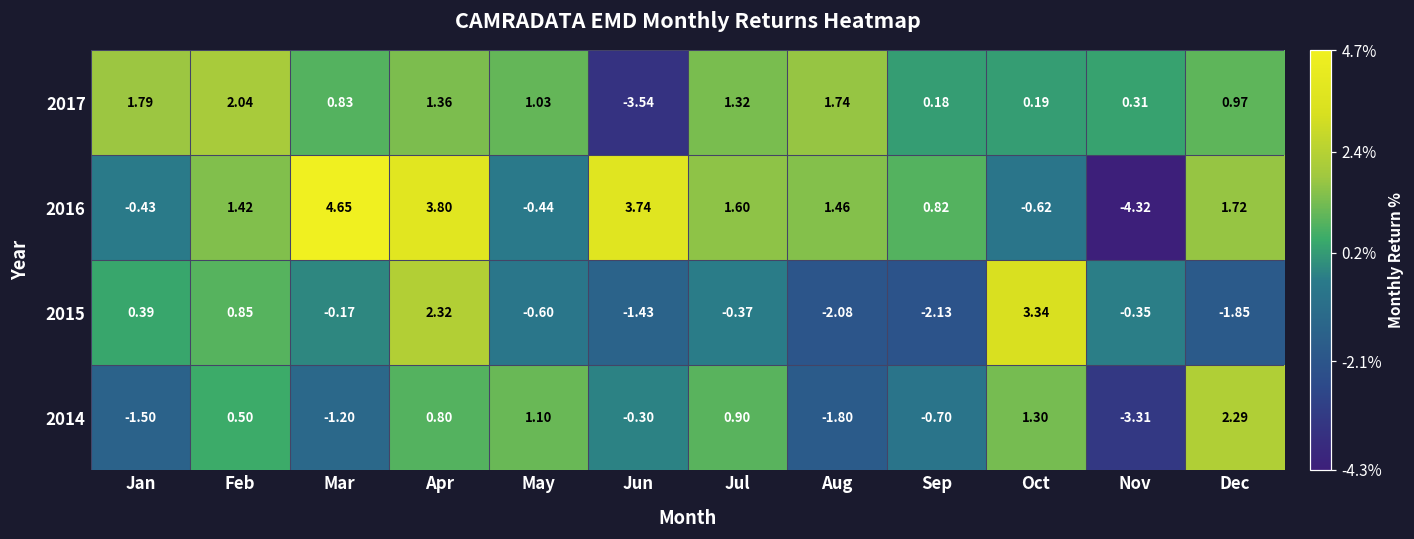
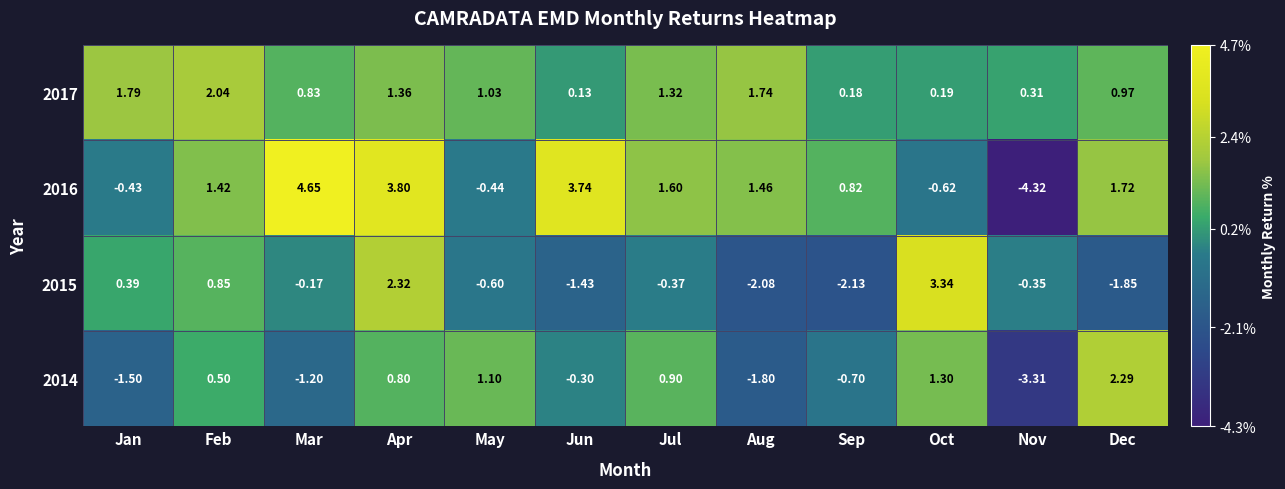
  {
    "2017": {
      "Jan": 1.79,
      "Feb": 2.04,
      "Mar": 0.83,
      "Apr": 1.36,
      "May": 1.03,
-     "Jun": -3.54,
+     "Jun": 0.13,
      "Jul": 1.32,
      "Aug": 1.74,
      "Sep": 0.18,
      "Oct": 0.19,
      "Nov": 0.31,
      "Dec": 0.97
    },
    "2016": {
      "Jan": -0.43,
      "Feb": 1.42,
      "Mar": 4.65,
      "Apr": 3.80,
      "May": -0.44,
      "Jun": 3.74,
      "Jul": 1.60,
      "Aug": 1.46,
      "Sep": 0.82,
      "Oct": -0.62,
      "Nov": -4.32,
      "Dec": 1.72
    },
    "2015": {
      "Jan": 0.39,
      "Feb": 0.85,
      "Mar": -0.17,
      "Apr": 2.32,
      "May": -0.60,
      "Jun": -1.43,
      "Jul": -0.37,
      "Aug": -2.08,
      "Sep": -2.13,
      "Oct": 3.34,
      "Nov": -0.35,
      "Dec": -1.85
    },
    "2014": {
      "Jan": -1.50,
      "Feb": 0.50,
      "Mar": -1.20,
      "Apr": 0.80,
      "May": 1.10,
      "Jun": -0.30,
      "Jul": 0.90,
      "Aug": -1.80,
      "Sep": -0.70,
      "Oct": 1.30,
      "Nov": -3.31,
      "Dec": 2.29
    }
  }
